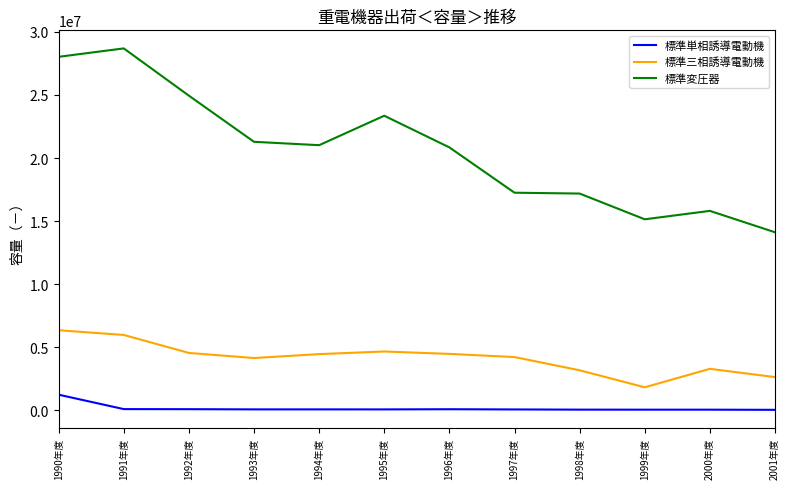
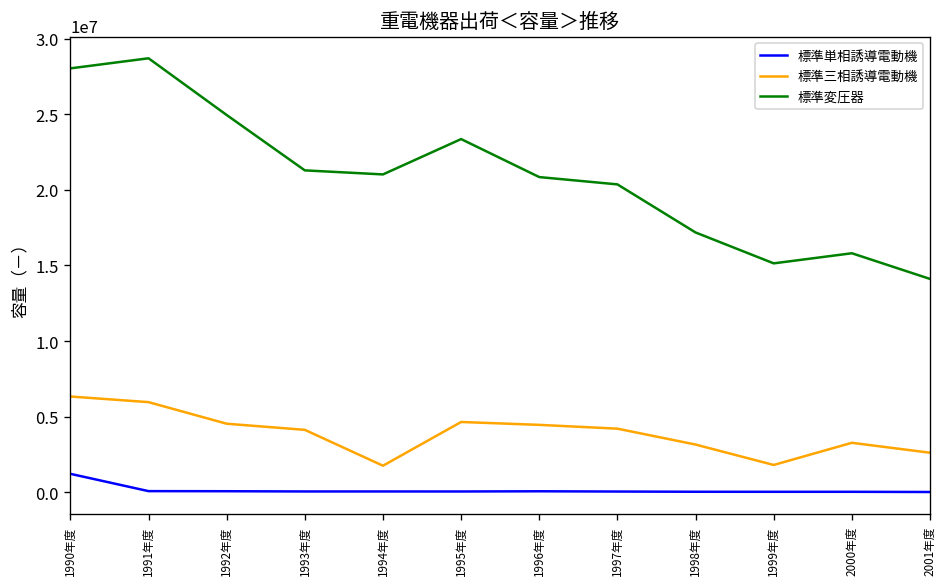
  {
    "標準単相誘導電動機": {
      "1990年度": 1200000,
      "1991年度": 100000,
      "1992年度": 100000,
      "1993年度": 100000,
      "1994年度": 100000,
      "1995年度": 100000,
      "1996年度": 100000,
      "1997年度": 100000,
      "1998年度": 0,
      "1999年度": 0,
      "2000年度": 0,
      "2001年度": 0
    },
    "標準三相誘導電動機": {
      "1990年度": 6300000,
      "1991年度": 6000000,
      "1992年度": 4500000,
      "1993年度": 4100000,
-     "1994年度": 4400000,
+     "1994年度": 1800000,
      "1995年度": 4700000,
      "1996年度": 4500000,
      "1997年度": 4200000,
      "1998年度": 3200000,
      "1999年度": 1800000,
      "2000年度": 3300000,
      "2001年度": 2600000
    },
    "標準変圧器": {
      "1990年度": 28000000,
      "1991年度": 28700000,
      "1992年度": 24900000,
      "1993年度": 21300000,
      "1994年度": 21000000,
      "1995年度": 23400000,
      "1996年度": 20800000,
-     "1997年度": 17200000,
+     "1997年度": 20400000,
      "1998年度": 17200000,
      "1999年度": 15100000,
      "2000年度": 15800000,
      "2001年度": 14100000
    }
  }
